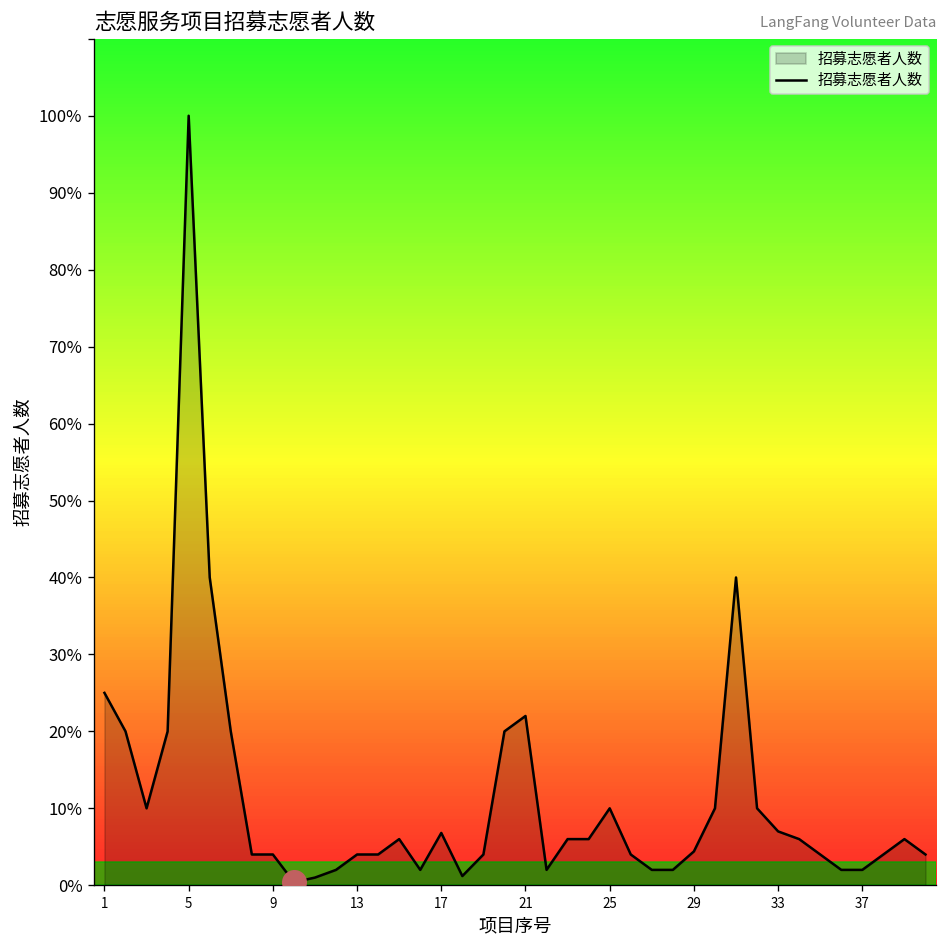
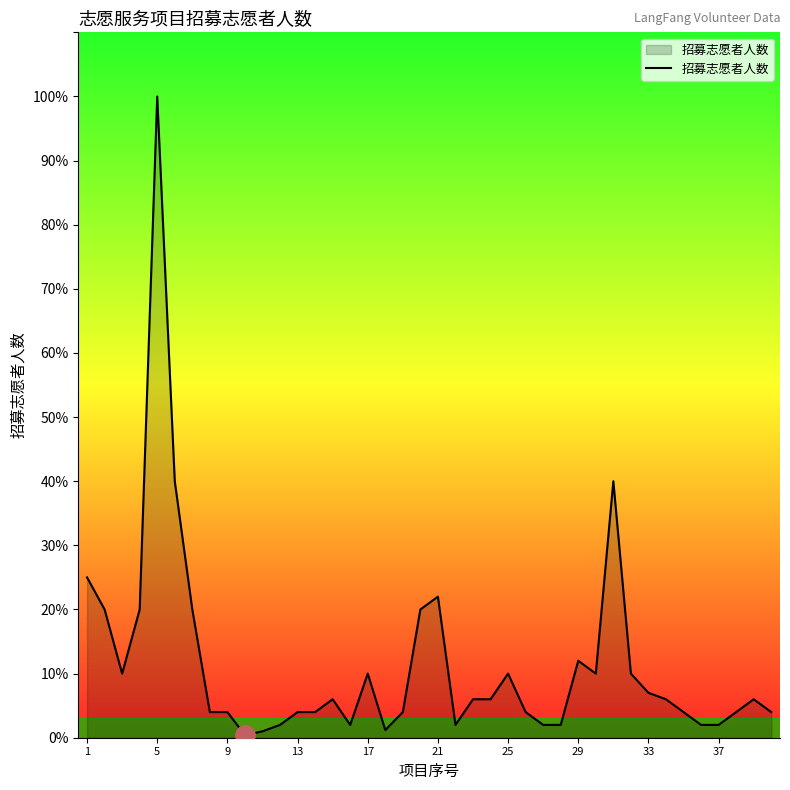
  {
    "招募志愿者人数": {
      "1": "25%",
      "5": "100%",
      "9": "4%",
      "13": "4%",
-     "17": "7%",
+     "17": "10%",
      "21": "22%",
      "25": "10%",
-     "29": "4%",
+     "29": "12%",
      "33": "7%"
    }
  }
